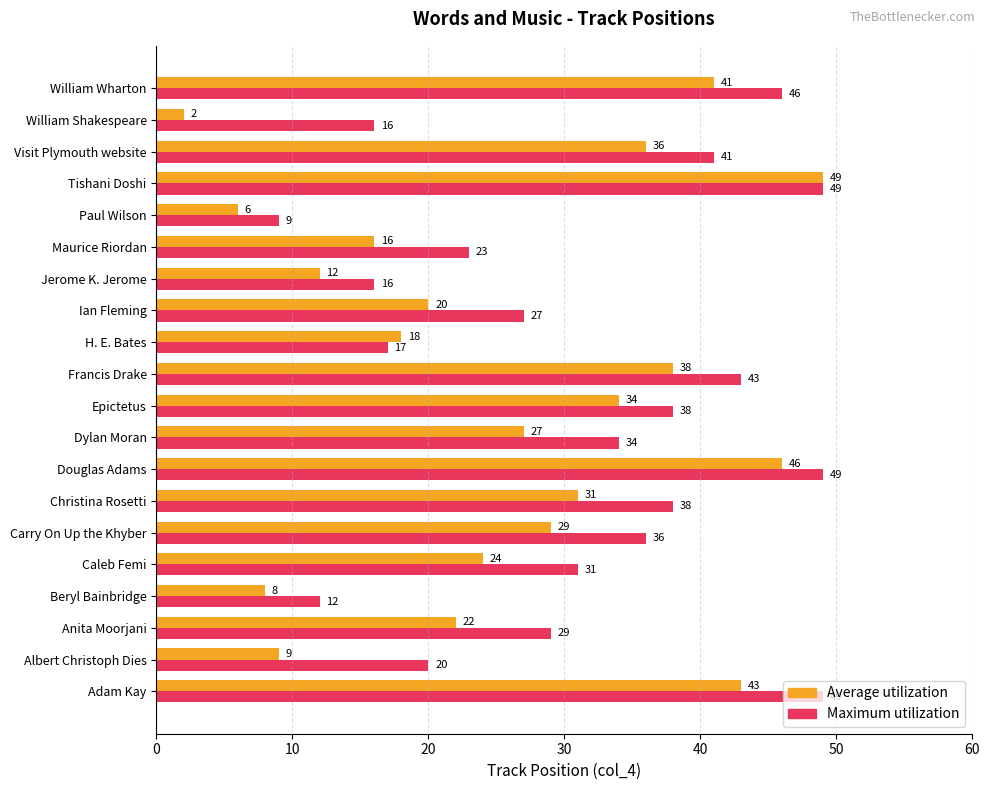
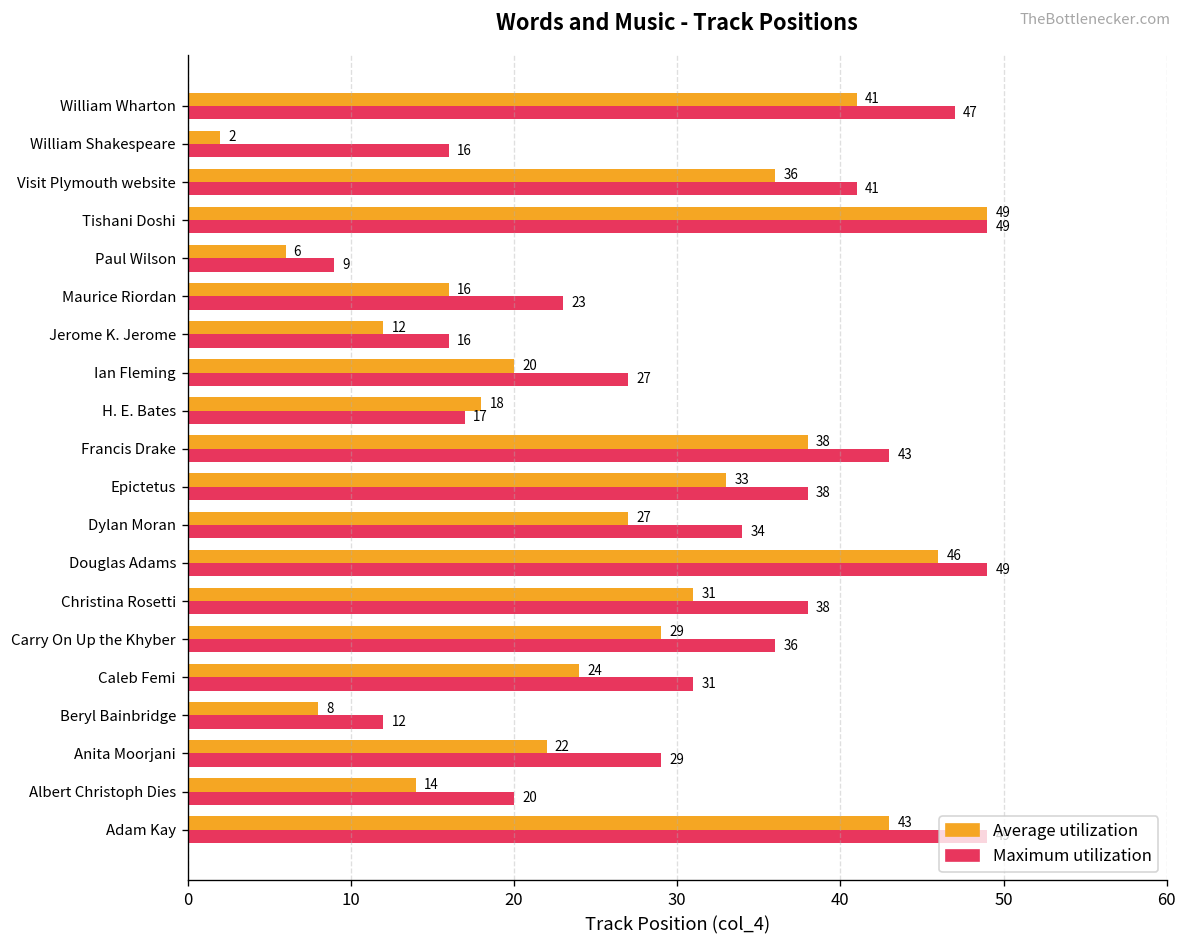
  {
    "Average utilization": {
      "William Wharton": 41,
      "William Shakespeare": 2,
      "Visit Plymouth website": 36,
      "Tishani Doshi": 49,
      "Paul Wilson": 6,
      "Maurice Riordan": 16,
      "Jerome K. Jerome": 12,
      "Ian Fleming": 20,
      "H. E. Bates": 18,
      "Francis Drake": 38,
-     "Epictetus": 34,
+     "Epictetus": 33,
      "Dylan Moran": 27,
      "Douglas Adams": 46,
      "Christina Rosetti": 31,
      "Carry On Up the Khyber": 29,
      "Caleb Femi": 24,
      "Beryl Bainbridge": 8,
      "Anita Moorjani": 22,
-     "Albert Christoph Dies": 9,
+     "Albert Christoph Dies": 14,
      "Adam Kay": 43
    },
    "Maximum utilization": {
-     "William Wharton": 46,
+     "William Wharton": 47,
      "William Shakespeare": 16,
      "Visit Plymouth website": 41,
      "Tishani Doshi": 49,
      "Paul Wilson": 9,
      "Maurice Riordan": 23,
      "Jerome K. Jerome": 16,
      "Ian Fleming": 27,
      "H. E. Bates": 17,
      "Francis Drake": 43,
      "Epictetus": 38,
      "Dylan Moran": 34,
      "Douglas Adams": 49,
      "Christina Rosetti": 38,
      "Carry On Up the Khyber": 36,
      "Caleb Femi": 31,
      "Beryl Bainbridge": 12,
      "Anita Moorjani": 29,
      "Albert Christoph Dies": 20
    }
  }
